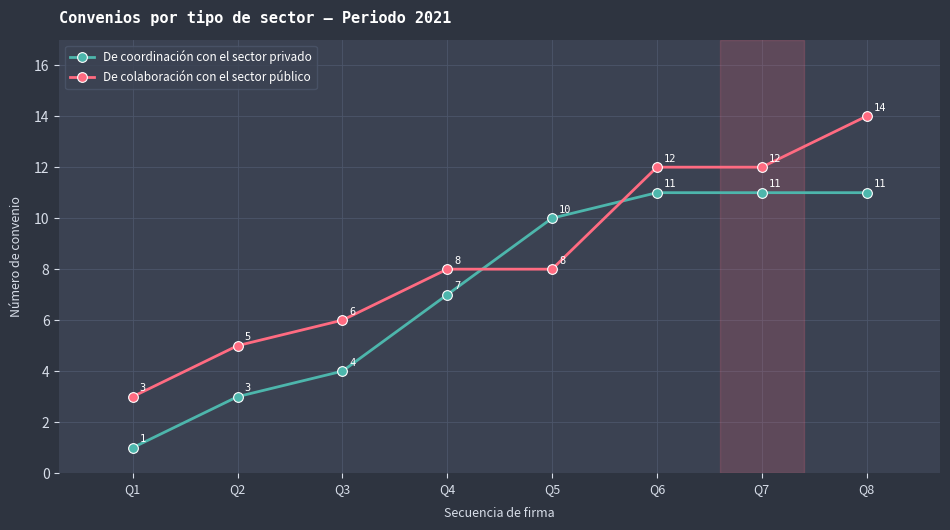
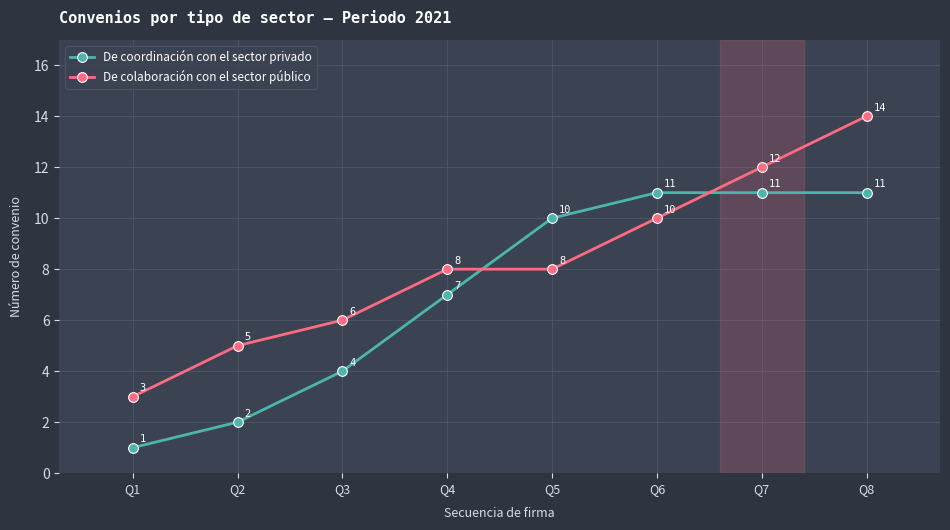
  {
    "De coordinación con el sector privado": {
      "Q1": 1,
-     "Q2": 3,
+     "Q2": 2,
      "Q3": 4,
      "Q4": 7,
      "Q5": 10,
      "Q6": 11,
      "Q7": 11,
      "Q8": 11
    },
    "De colaboración con el sector público": {
      "Q1": 3,
      "Q2": 5,
      "Q3": 6,
      "Q4": 8,
      "Q5": 8,
-     "Q6": 12,
+     "Q6": 10,
      "Q7": 12,
      "Q8": 14
    }
  }
